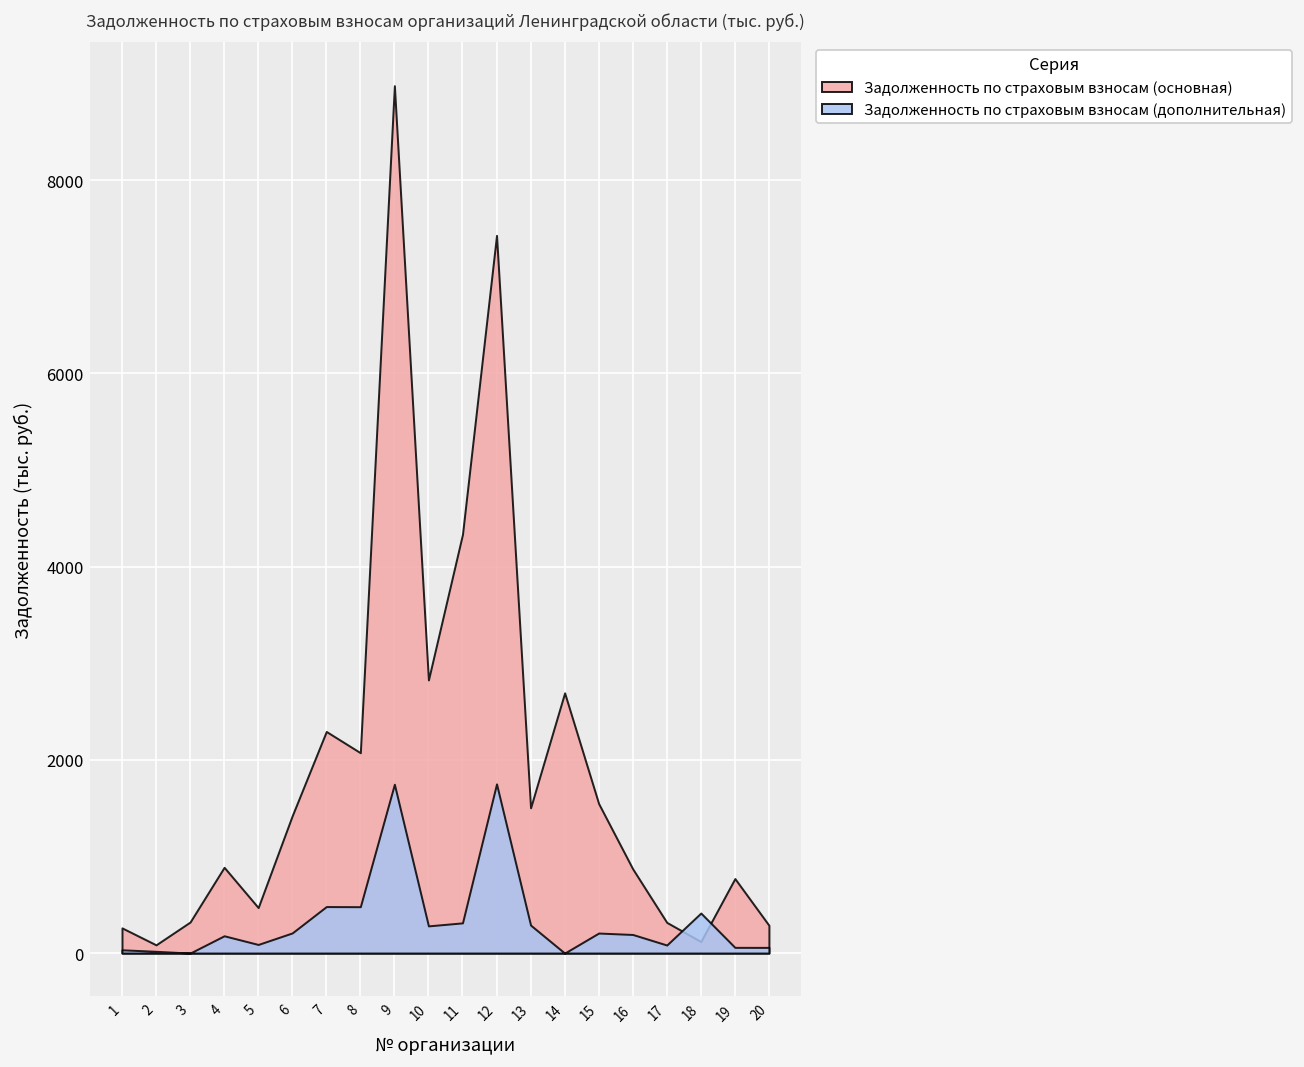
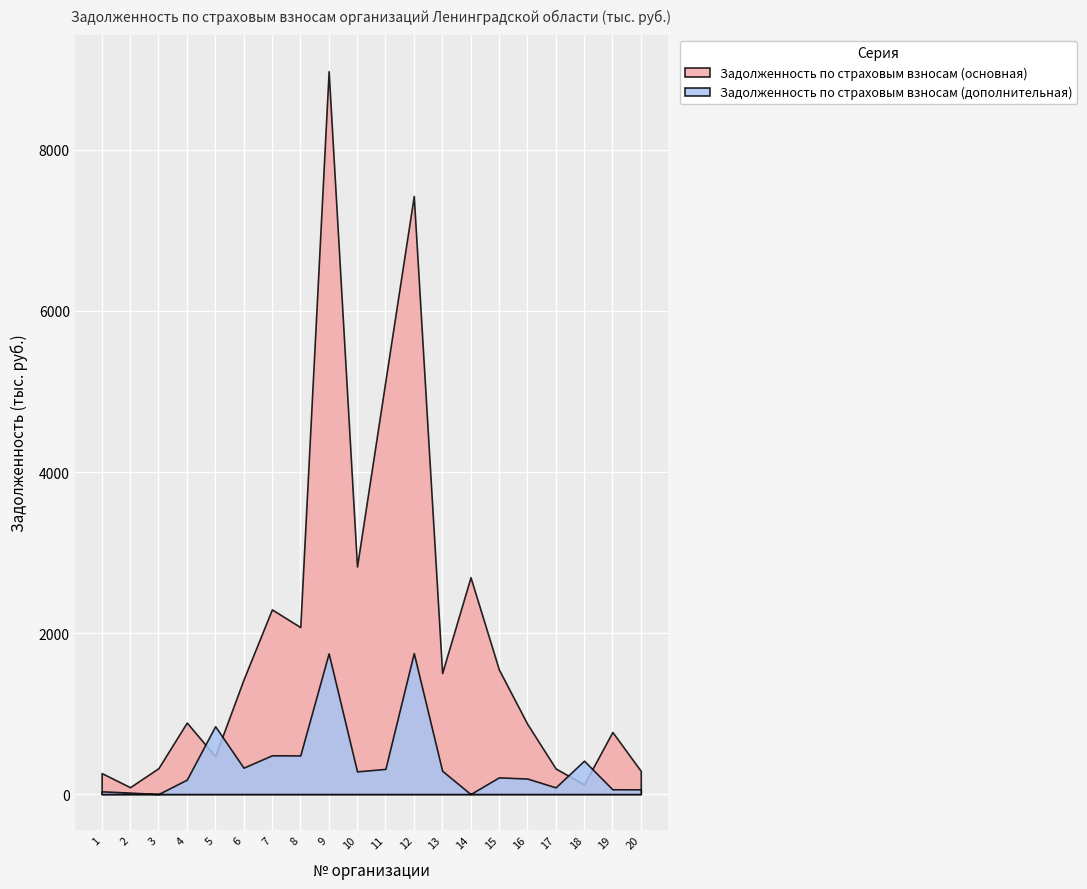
  {
    "Задолженность по страховым взносам (основная)": {
      "1": 300,
      "2": 100,
      "3": 300,
      "4": 900,
      "5": 500,
      "6": 1400,
      "7": 2300,
      "8": 2100,
      "9": 9000,
      "10": 2800,
-     "11": 4300,
+     "11": 5100,
      "12": 7400,
      "13": 1500,
      "14": 2700,
      "15": 1500,
      "16": 900,
      "17": 300,
      "18": 100,
      "19": 800,
      "20": 300
    },
    "Задолженность по страховым взносам (дополнительная)": {
      "1": 0,
      "3": 0,
      "4": 200,
-     "5": 100,
-     "6": 200,
+     "5": 800,
+     "6": 300,
      "7": 500,
      "8": 500,
      "9": 1700,
      "10": 300,
      "11": 300,
      "12": 1800,
      "13": 300,
      "14": 0,
      "15": 200,
      "16": 200,
      "17": 100,
      "18": 400,
      "19": 100,
      "20": 100
    }
  }
